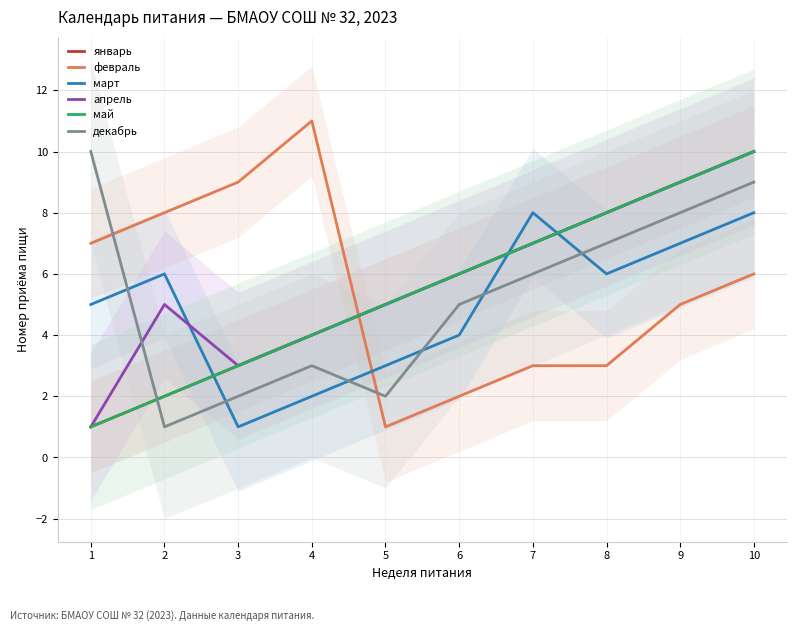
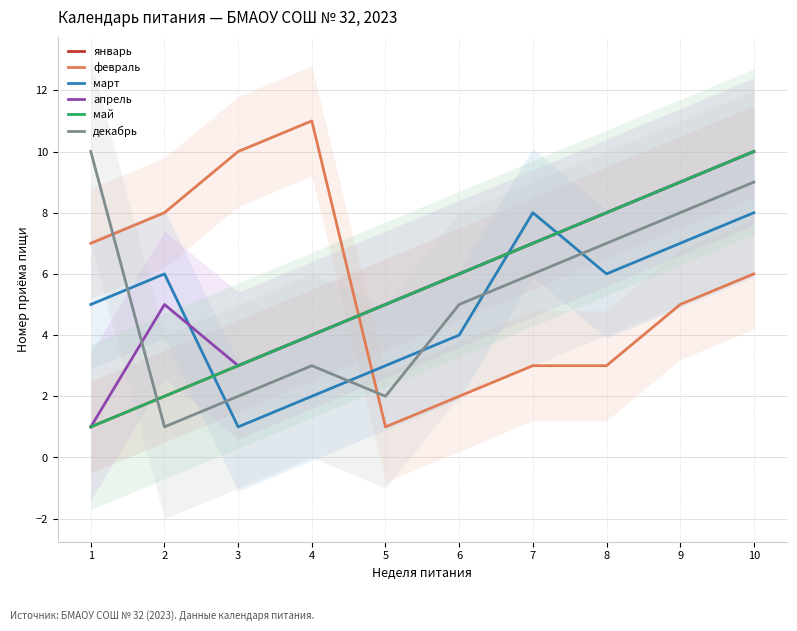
  {
    "май": {
      "2": 2
    },
    "февраль": {
      "1": 7,
      "2": 8,
-     "3": 9,
+     "3": 10,
      "4": 11,
      "5": 1,
      "6": 2,
      "7": 3,
      "8": 3,
      "9": 5,
      "10": 6
    },
    "март": {
      "1": 5,
      "2": 6,
      "3": 1,
      "4": 2,
      "5": 3,
      "6": 4,
      "7": 8,
      "8": 6,
      "9": 7,
      "10": 8
    },
    "апрель": {
      "2": 5
    },
    "декабрь": {
      "1": 10,
      "2": 1,
      "3": 2,
      "4": 3,
      "5": 2,
      "6": 5,
      "7": 6,
      "8": 7,
      "9": 8,
      "10": 9
    }
  }
